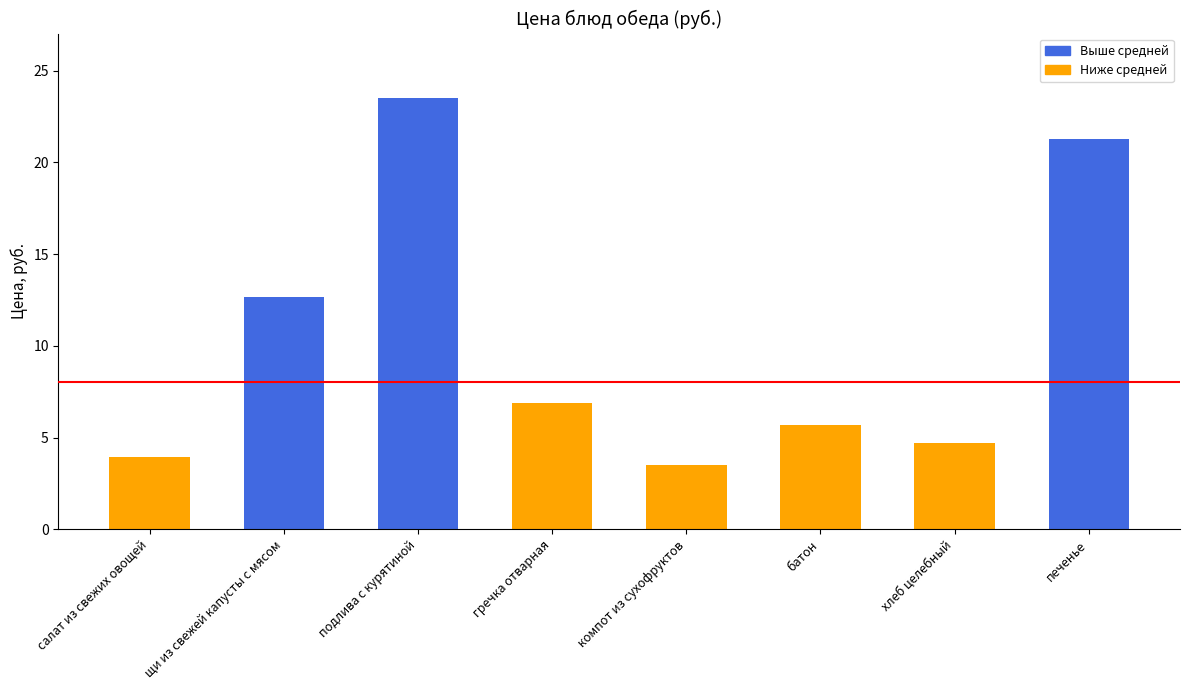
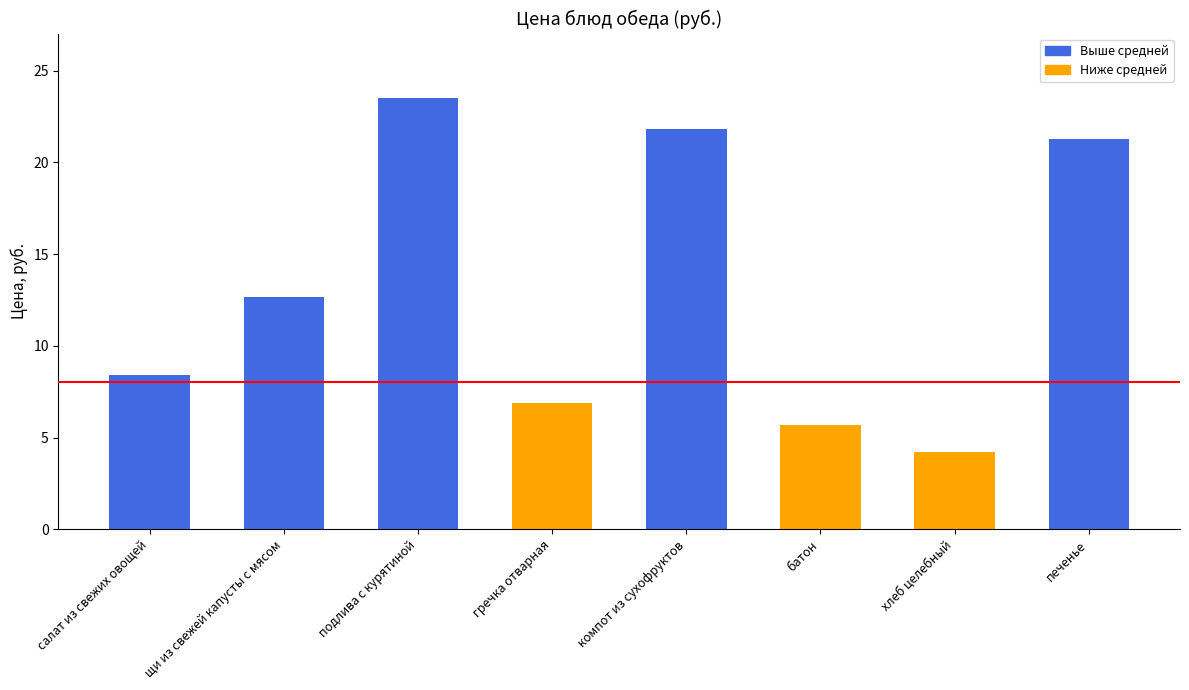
  {
-   "салат из свежих овощей": 4.0,
+   "салат из свежих овощей": 8.4,
    "щи из свежей капусты с мясом": 12.7,
    "подлива с курятиной": 23.5,
    "гречка отварная": 6.9,
-   "компот из сухофруктов": 3.5,
+   "компот из сухофруктов": 21.8,
    "батон": 5.7,
-   "хлеб целебный": 4.7,
+   "хлеб целебный": 4.2,
    "печенье": 21.3
  }
